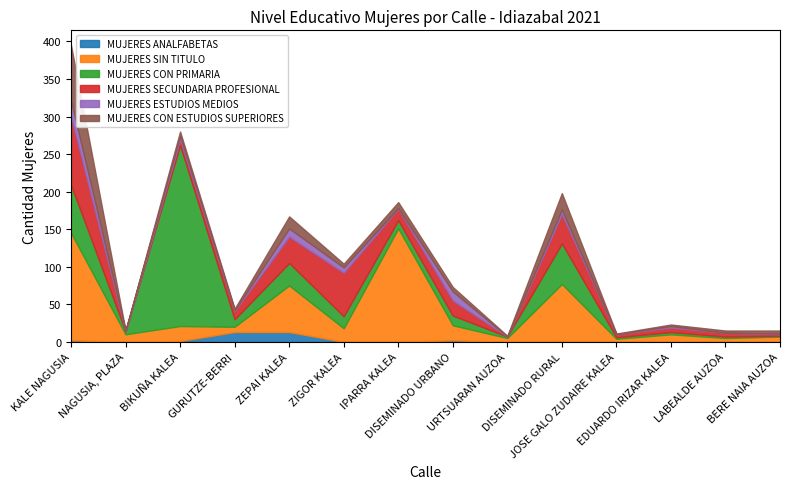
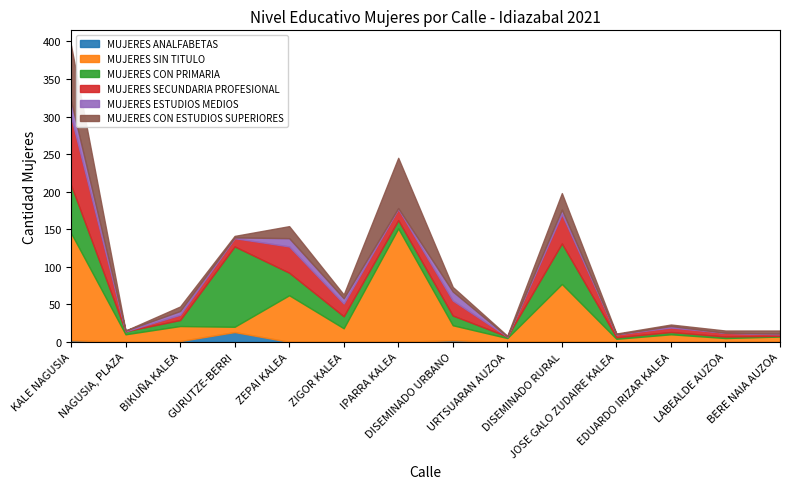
  {
    "MUJERES ANALFABETAS": {
      "NAGUSIA, PLAZA": 0,
      "GURUTZE-BERRI": 10,
-     "ZEPAI KALEA": 10,
+     "ZEPAI KALEA": 0,
      "ZIGOR KALEA": 0,
      "IPARRA KALEA": 0,
      "URTSUARAN AUZOA": 0,
      "JOSE GALO ZUDAIRE KALEA": 0,
      "EDUARDO IRIZAR KALEA": 0,
      "LABEALDE AUZOA": 0,
      "BERE NAIA AUZOA": 0
    },
    "MUJERES SIN TITULO": {
      "KALE NAGUSIA": 140,
      "NAGUSIA, PLAZA": 10,
      "BIKUÑA KALEA": 20,
      "GURUTZE-BERRI": 10,
      "ZEPAI KALEA": 60,
      "ZIGOR KALEA": 20,
      "IPARRA KALEA": 150,
      "DISEMINADO URBANO": 20,
      "DISEMINADO RURAL": 80
    },
    "MUJERES CON PRIMARIA": {
      "KALE NAGUSIA": 60,
-     "BIKUÑA KALEA": 240,
-     "GURUTZE-BERRI": 10,
+     "BIKUÑA KALEA": 10,
+     "GURUTZE-BERRI": 110,
      "ZEPAI KALEA": 30,
      "ZIGOR KALEA": 20,
      "IPARRA KALEA": 10,
      "DISEMINADO URBANO": 10,
      "DISEMINADO RURAL": 50
    },
    "MUJERES SECUNDARIA PROFESIONAL": {
      "KALE NAGUSIA": 90,
      "BIKUÑA KALEA": 10,
      "ZEPAI KALEA": 40,
-     "ZIGOR KALEA": 60,
+     "ZIGOR KALEA": 20,
      "DISEMINADO URBANO": 20,
      "DISEMINADO RURAL": 40
    },
    "MUJERES ESTUDIOS MEDIOS": {
      "KALE NAGUSIA": 20,
      "BIKUÑA KALEA": 10,
      "ZEPAI KALEA": 10,
      "ZIGOR KALEA": 10,
      "DISEMINADO URBANO": 10,
      "DISEMINADO RURAL": 10
    },
    "MUJERES CON ESTUDIOS SUPERIORES": {
      "KALE NAGUSIA": 70,
      "BIKUÑA KALEA": 10,
      "ZEPAI KALEA": 20,
      "ZIGOR KALEA": 10,
-     "IPARRA KALEA": 10,
+     "IPARRA KALEA": 70,
      "DISEMINADO URBANO": 10,
      "DISEMINADO RURAL": 20,
      "BERE NAIA AUZOA": 0
    }
  }
